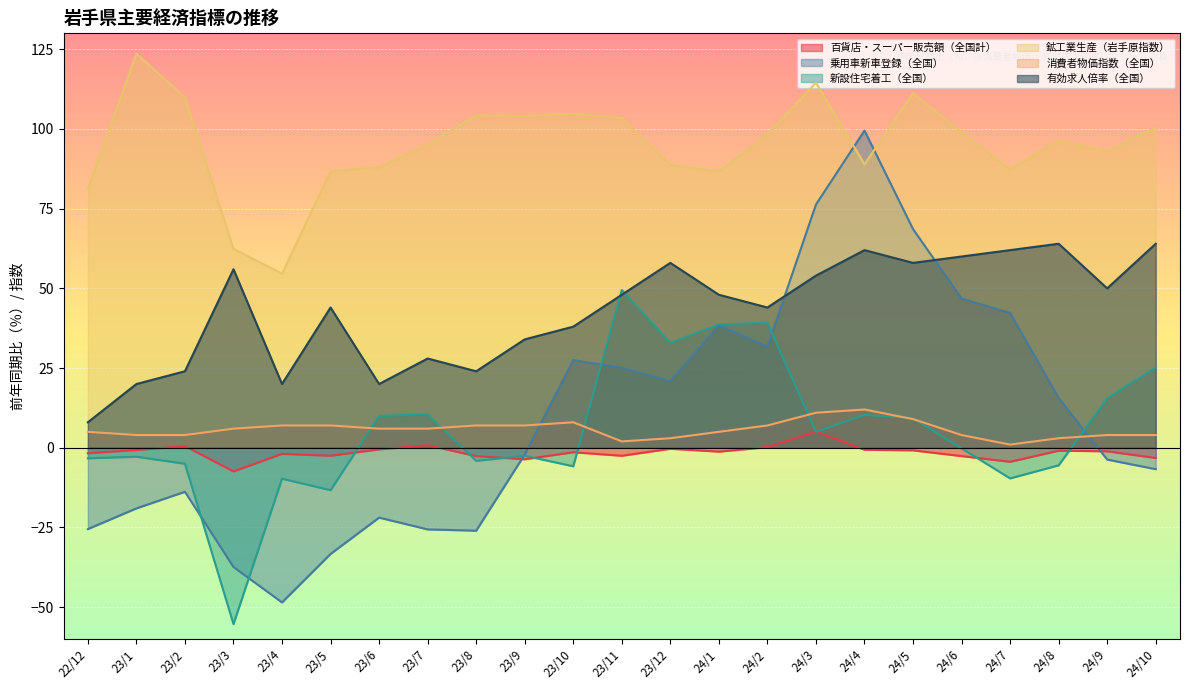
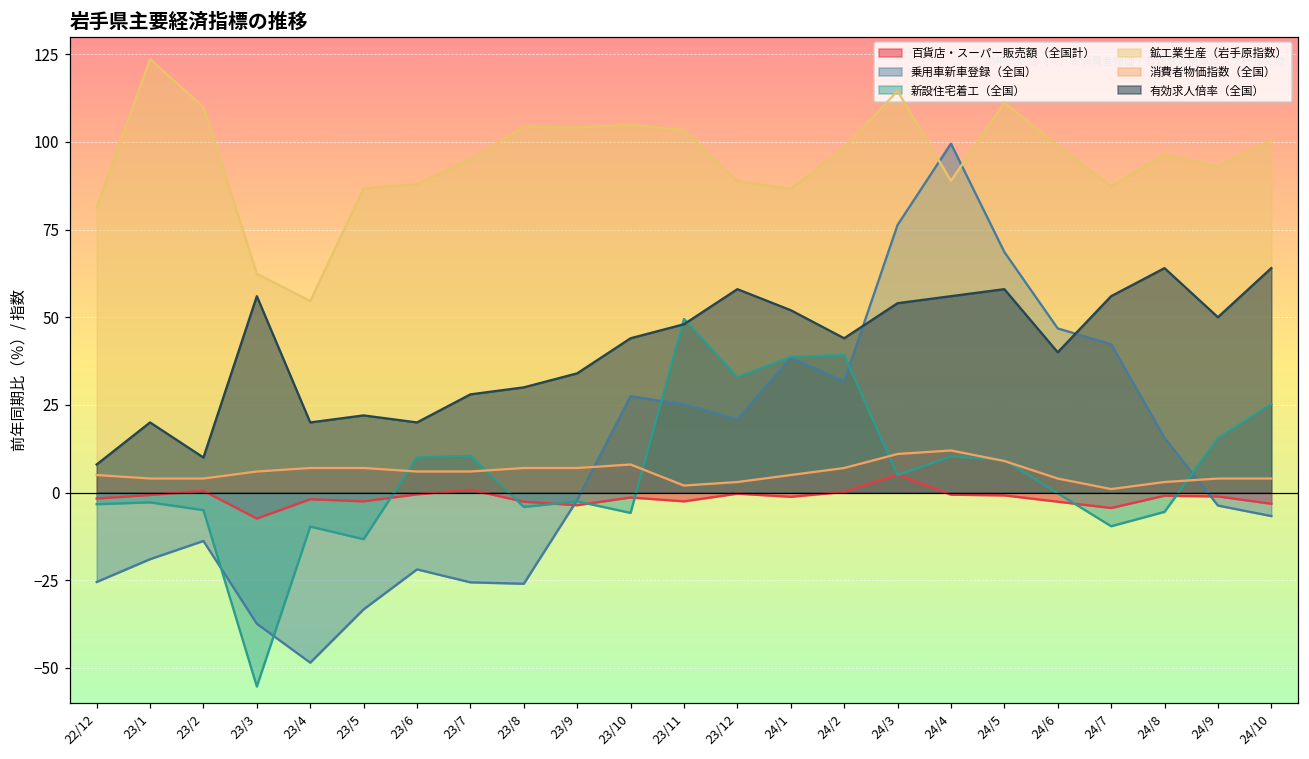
  {
    "有効求人倍率（全国）": {
      "22/12": 8,
      "23/1": 20,
-     "23/2": 24,
+     "23/2": 10,
      "23/3": 56,
      "23/4": 20,
-     "23/5": 44,
+     "23/5": 22,
      "23/6": 20,
      "23/7": 28,
-     "23/8": 24,
+     "23/8": 30,
      "23/9": 34,
-     "23/10": 38,
+     "23/10": 44,
      "23/11": 48,
      "23/12": 58,
-     "24/1": 48,
+     "24/1": 52,
      "24/2": 44,
      "24/3": 54,
-     "24/4": 62,
+     "24/4": 56,
      "24/5": 58,
-     "24/6": 60,
-     "24/7": 62,
+     "24/6": 40,
+     "24/7": 56,
      "24/8": 64,
      "24/9": 50,
      "24/10": 64
    }
  }
